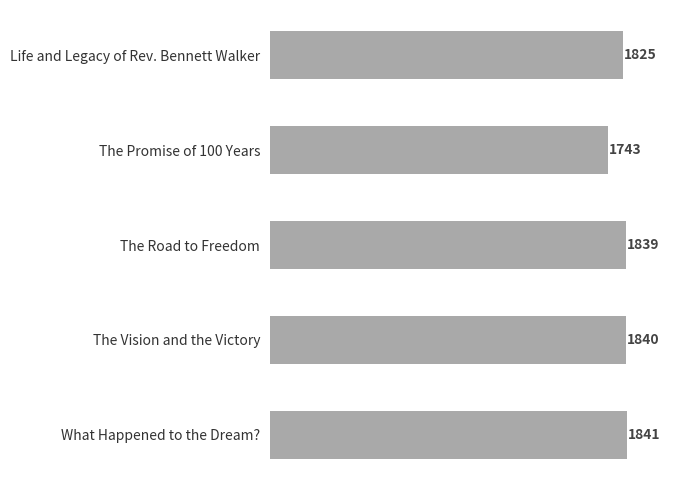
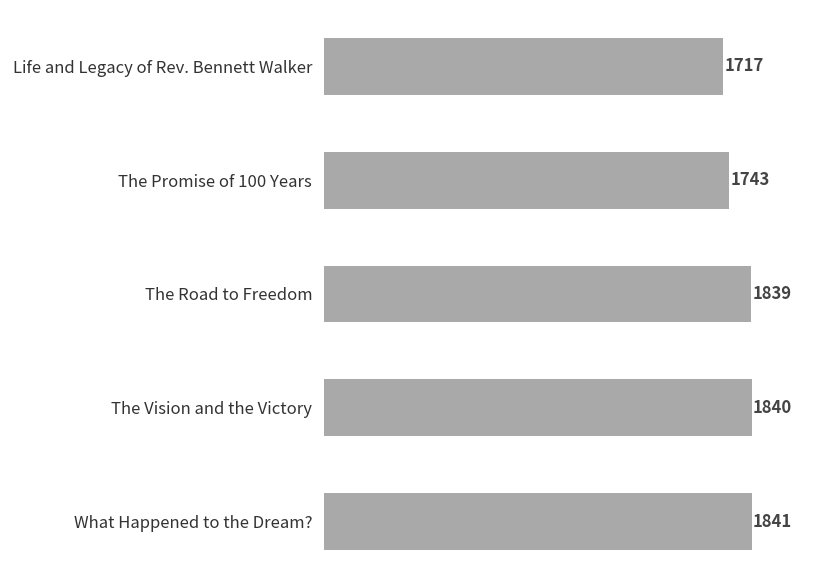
  {
-   "Life and Legacy of Rev. Bennett Walker": 1825,
+   "Life and Legacy of Rev. Bennett Walker": 1717,
    "The Promise of 100 Years": 1743,
    "The Road to Freedom": 1839,
    "The Vision and the Victory": 1840,
    "What Happened to the Dream?": 1841
  }
